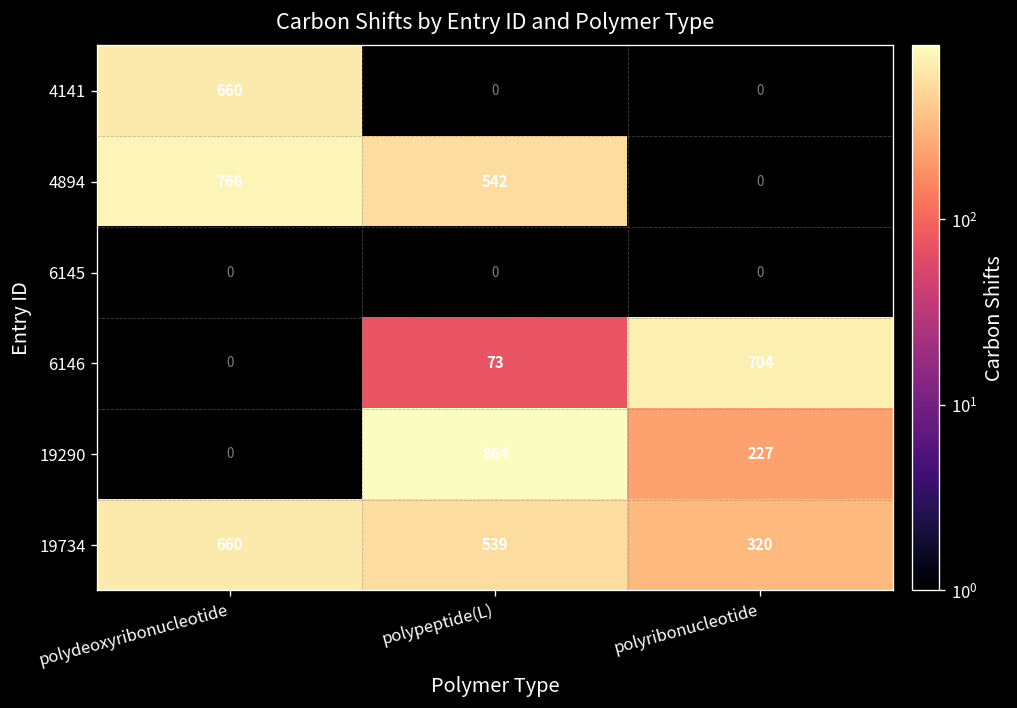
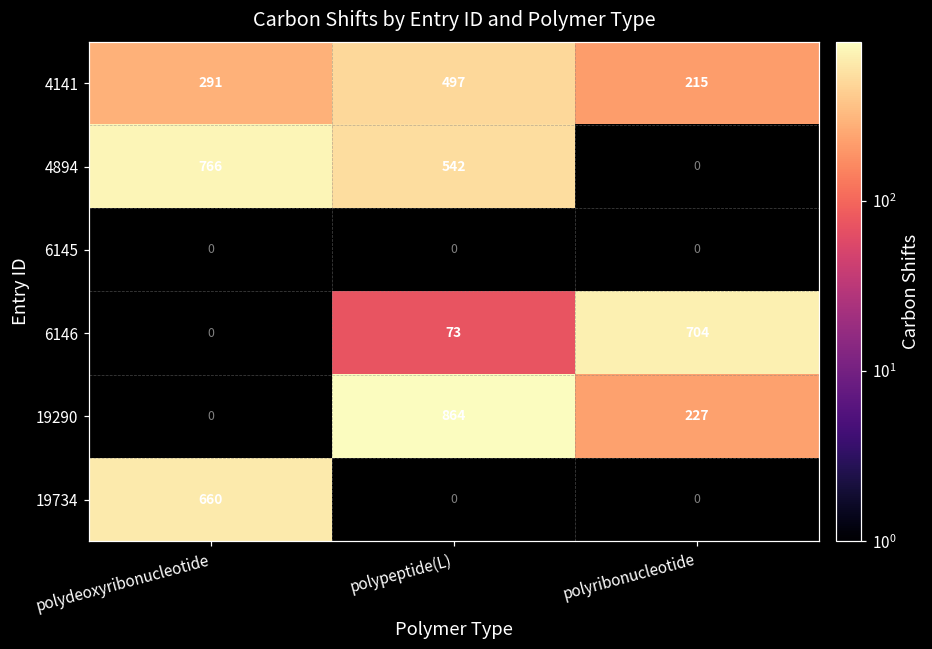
  {
    "4141": {
-     "polydeoxyribonucleotide": 660,
-     "polypeptide(L)": 0,
-     "polyribonucleotide": 0
+     "polydeoxyribonucleotide": 291,
+     "polypeptide(L)": 497,
+     "polyribonucleotide": 215
    },
    "4894": {
      "polydeoxyribonucleotide": 766,
      "polypeptide(L)": 542,
      "polyribonucleotide": 0
    },
    "6145": {
      "polydeoxyribonucleotide": 0,
      "polypeptide(L)": 0,
      "polyribonucleotide": 0
    },
    "6146": {
      "polydeoxyribonucleotide": 0,
      "polypeptide(L)": 73,
      "polyribonucleotide": 704
    },
    "19290": {
      "polydeoxyribonucleotide": 0,
      "polypeptide(L)": 864,
      "polyribonucleotide": 227
    },
    "19734": {
      "polydeoxyribonucleotide": 660,
-     "polypeptide(L)": 539,
-     "polyribonucleotide": 320
+     "polypeptide(L)": 0,
+     "polyribonucleotide": 0
    }
  }
